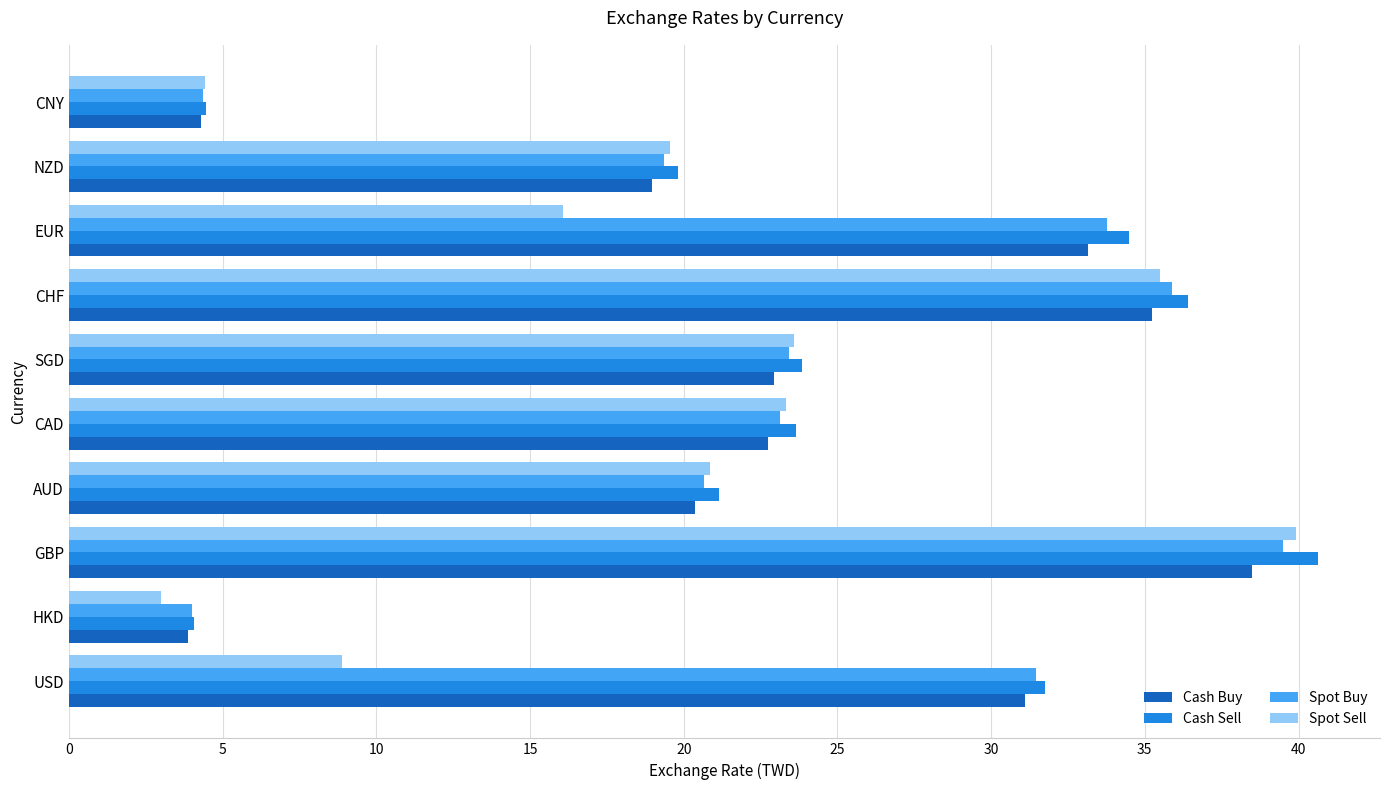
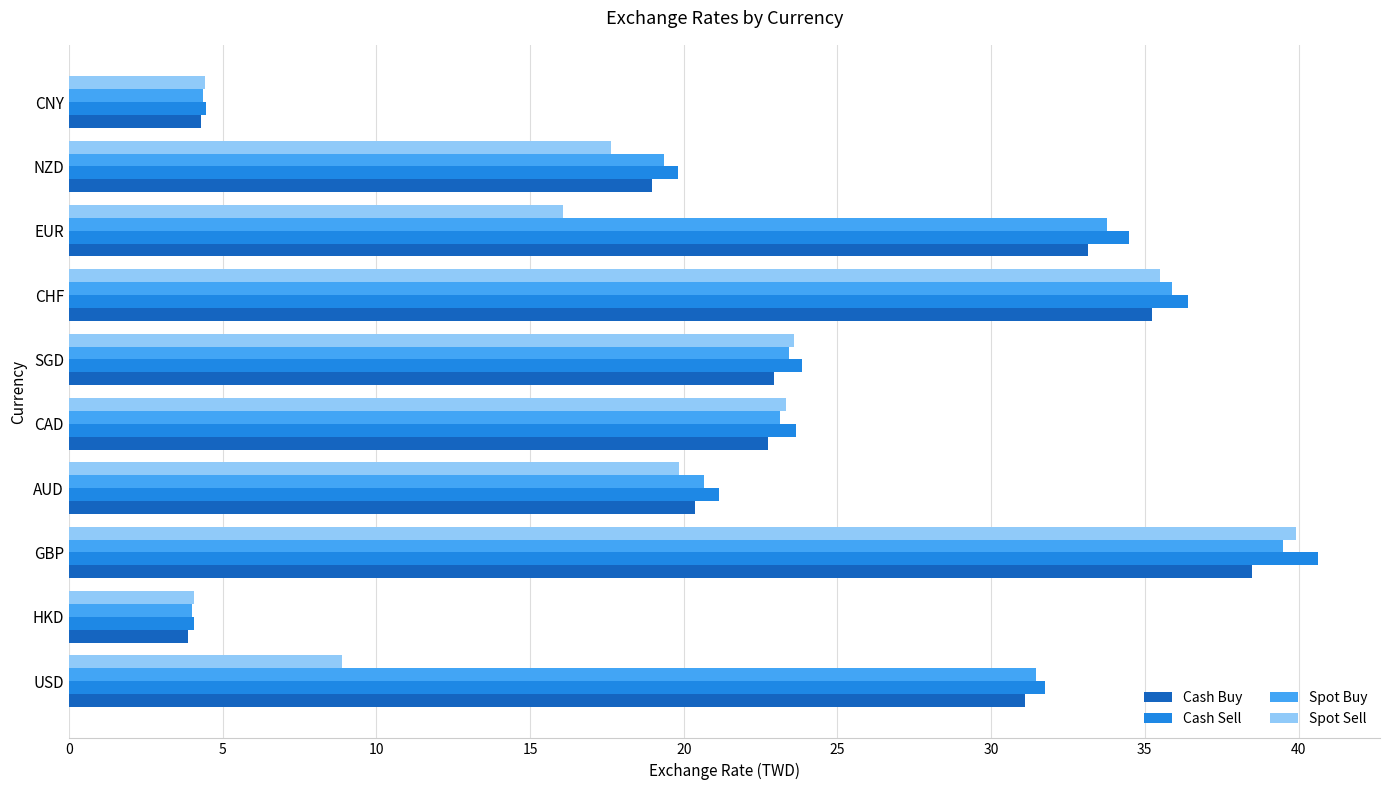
  {
    "Spot Sell": {
      "CNY": 4.4,
-     "NZD": 19.6,
+     "NZD": 17.6,
      "EUR": 16.1,
      "CHF": 35.5,
      "SGD": 23.6,
      "CAD": 23.3,
-     "AUD": 20.9,
+     "AUD": 19.9,
      "GBP": 39.9,
-     "HKD": 3.0,
+     "HKD": 4.1,
      "USD": 8.9
    }
  }
